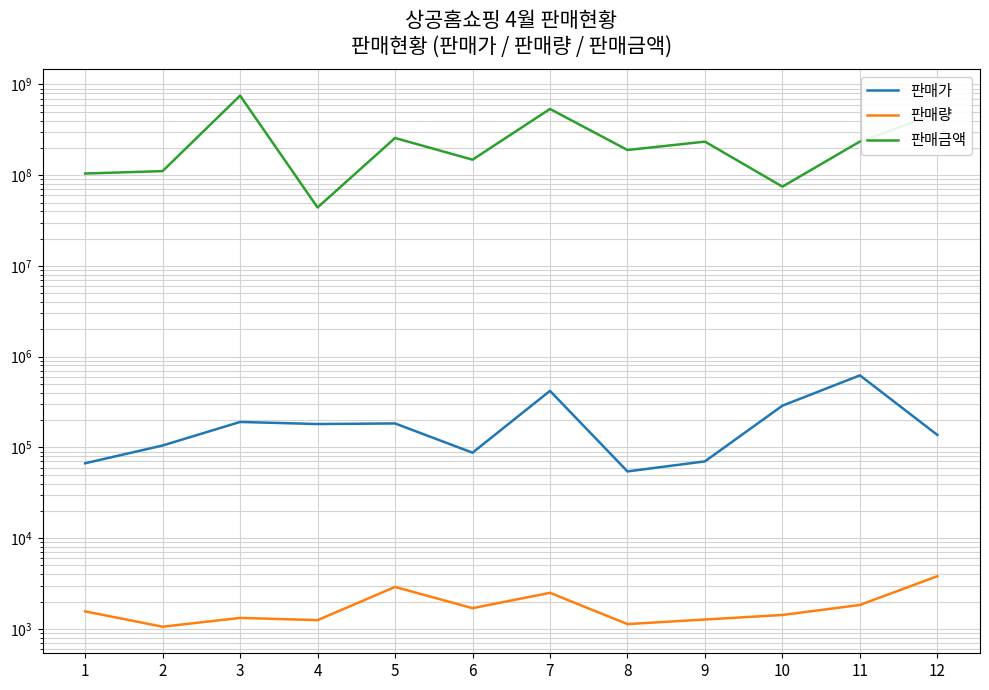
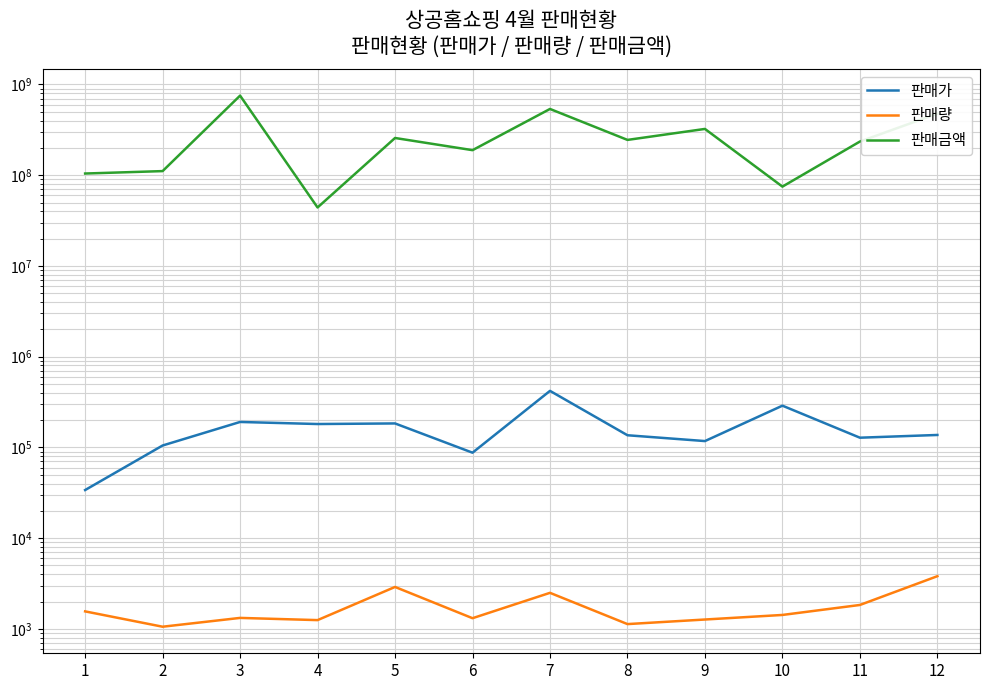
  {
    "판매가": {
-     "1": 70000,
+     "1": 34000,
      "2": 110000,
      "3": 190000,
      "4": 180000,
      "5": 180000,
      "6": 90000,
      "7": 400000,
-     "8": 50000,
-     "9": 70000,
+     "8": 140000,
+     "9": 120000,
      "10": 290000,
-     "11": 600000,
+     "11": 130000,
      "12": 140000
    },
    "판매량": {
      "1": 1600,
      "2": 1100,
      "3": 1300,
      "4": 1300,
      "5": 2900,
-     "6": 1700,
+     "6": 1300,
      "7": 2500,
      "8": 1100,
      "9": 1300,
      "10": 1400,
      "11": 1800,
      "12": 3800
    },
    "판매금액": {
      "1": 100000000,
      "2": 110000000,
      "3": 800000000,
      "4": 40000000,
      "5": 260000000,
-     "6": 150000000,
+     "6": 190000000,
      "7": 500000000,
-     "8": 190000000,
-     "9": 230000000,
+     "8": 240000000,
+     "9": 320000000,
      "10": 70000000,
      "11": 240000000
    }
  }
